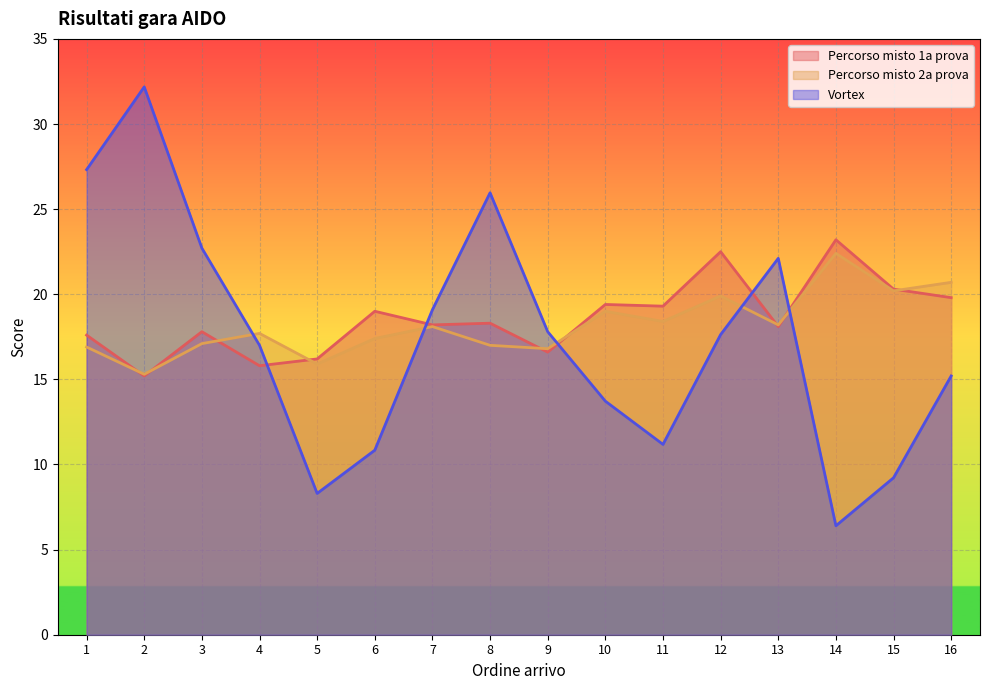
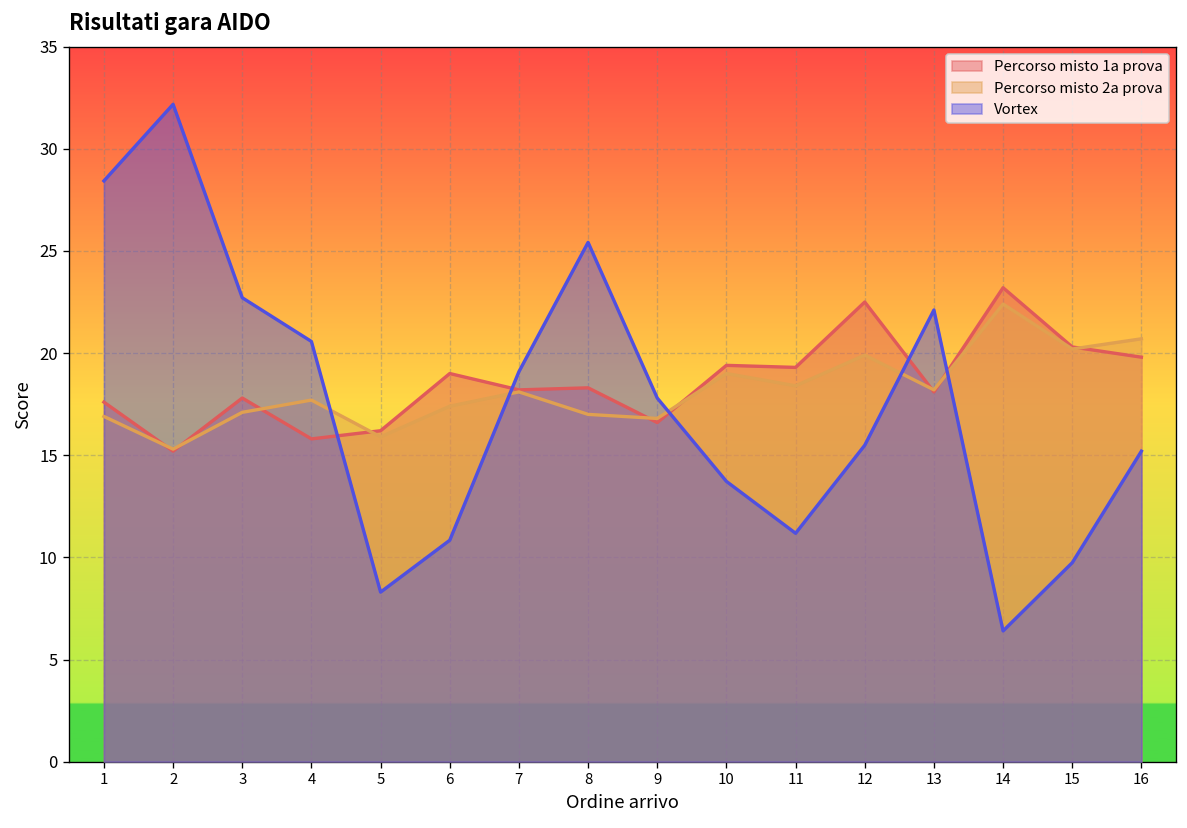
  {
    "Vortex": {
-     "1": 27.3,
+     "1": 28.4,
      "2": 32.2,
      "3": 22.7,
-     "4": 17.0,
+     "4": 20.6,
      "5": 8.3,
      "6": 10.8,
      "7": 19.1,
-     "8": 26.0,
+     "8": 25.4,
      "9": 17.8,
      "10": 13.7,
      "11": 11.2,
-     "12": 17.6,
+     "12": 15.5,
      "13": 22.1,
      "14": 6.4,
-     "15": 9.2,
+     "15": 9.7,
      "16": 15.2
    }
  }
